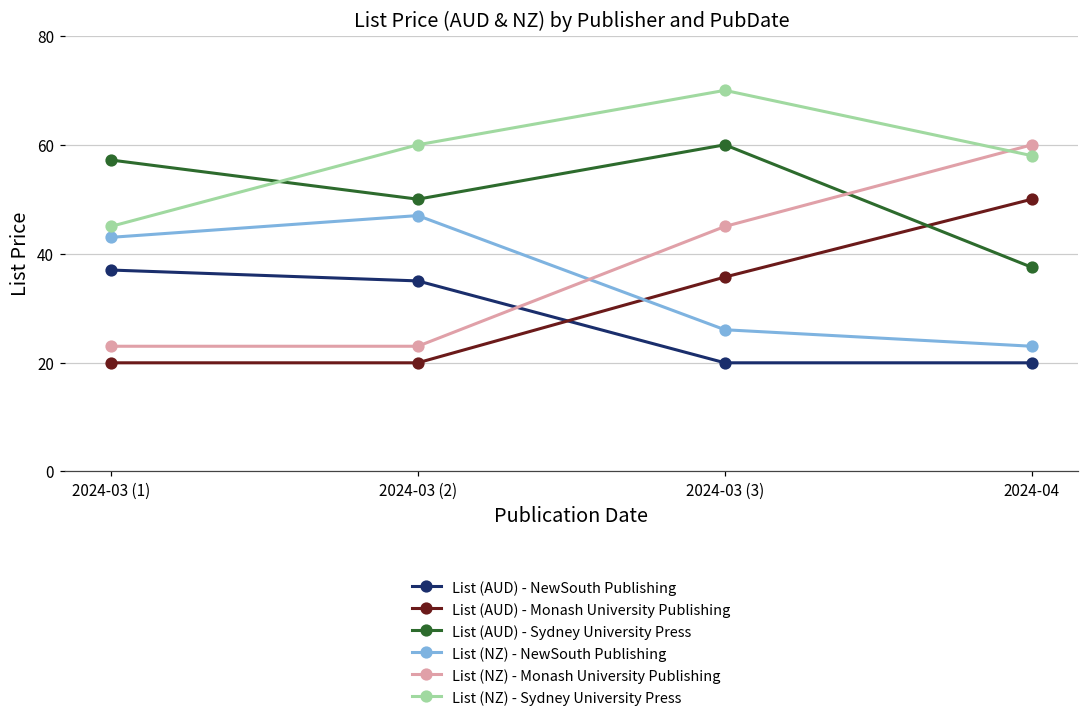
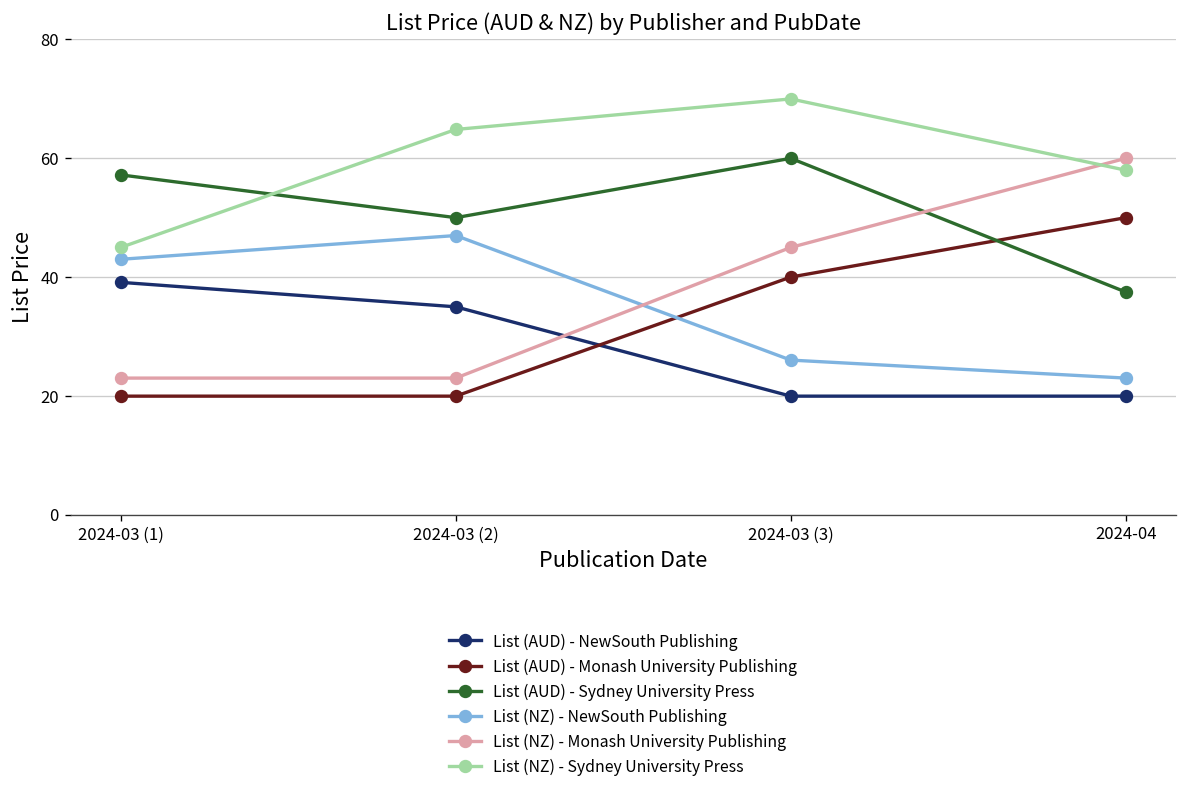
  {
    "List (AUD) - NewSouth Publishing": {
-     "2024-03 (1)": 37,
+     "2024-03 (1)": 39,
      "2024-03 (2)": 35,
      "2024-03 (3)": 20,
      "2024-04": 20
    },
    "List (AUD) - Monash University Publishing": {
      "2024-03 (1)": 20,
      "2024-03 (2)": 20,
-     "2024-03 (3)": 36,
+     "2024-03 (3)": 40,
      "2024-04": 50
    },
    "List (AUD) - Sydney University Press": {
      "2024-03 (1)": 57,
      "2024-03 (2)": 50,
      "2024-03 (3)": 60,
      "2024-04": 37
    },
    "List (NZ) - NewSouth Publishing": {
      "2024-03 (1)": 43,
      "2024-03 (2)": 47,
      "2024-03 (3)": 26,
      "2024-04": 23
    },
    "List (NZ) - Monash University Publishing": {
      "2024-03 (1)": 23,
      "2024-03 (2)": 23,
      "2024-03 (3)": 45,
      "2024-04": 60
    },
    "List (NZ) - Sydney University Press": {
      "2024-03 (1)": 45,
-     "2024-03 (2)": 60,
+     "2024-03 (2)": 65,
      "2024-03 (3)": 70,
      "2024-04": 58
    }
  }
